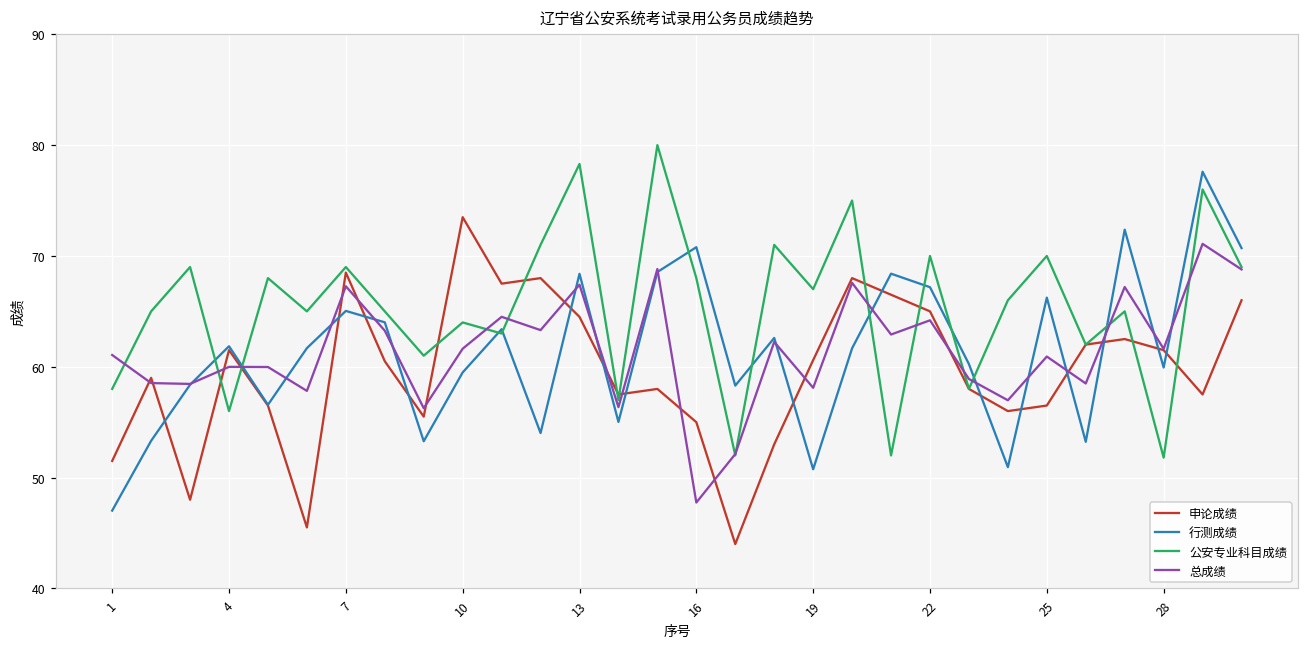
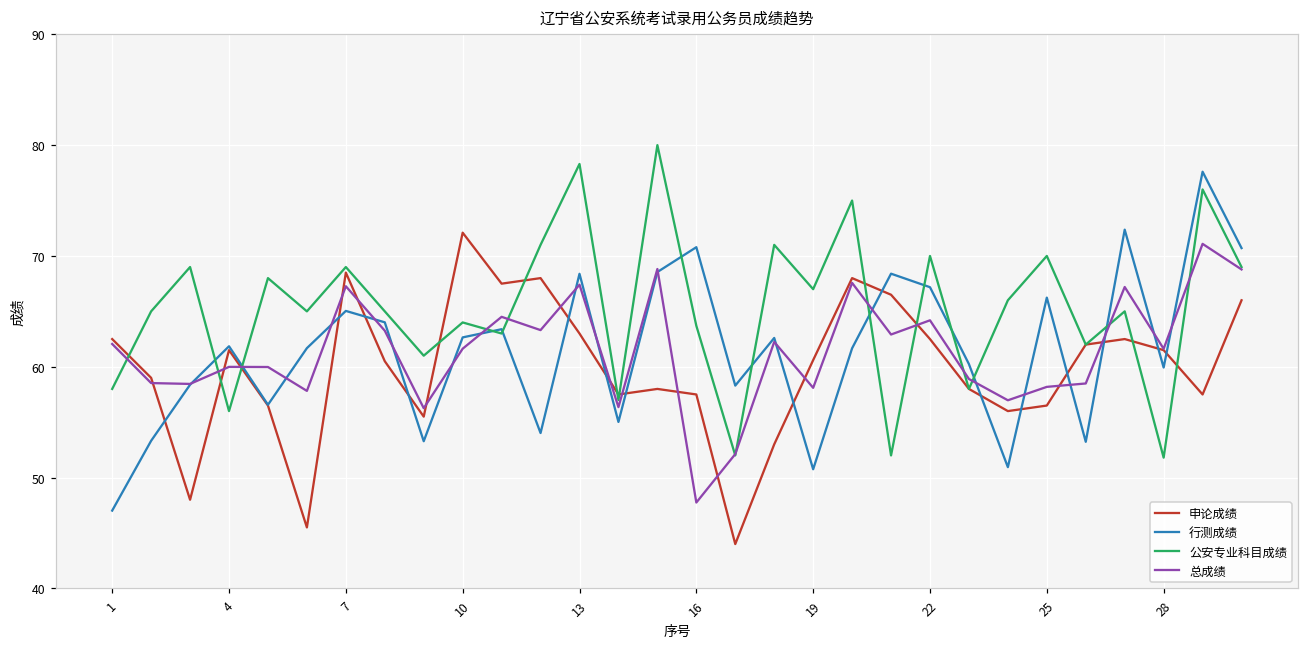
  {
    "申论成绩": {
-     "1": 51.5,
+     "1": 62.5,
      "4": 61.5,
      "7": 68.5,
-     "10": 73.5,
-     "13": 64.5,
-     "16": 55.0,
+     "10": 72.1,
+     "13": 63.0,
+     "16": 57.5,
      "19": 60.6,
-     "22": 65.0,
+     "22": 62.5,
      "25": 56.5
    },
    "行测成绩": {
      "1": 47.0,
      "4": 61.9,
      "7": 65.0,
-     "10": 59.5,
+     "10": 62.7,
      "13": 68.4,
      "16": 70.8,
      "19": 50.8,
      "22": 67.2,
      "25": 66.2,
      "28": 59.9
    },
    "公安专业科目成绩": {
      "1": 58.0,
      "4": 56.0,
      "7": 69.0,
      "10": 64.0,
      "13": 78.3,
-     "16": 68.0,
+     "16": 63.7,
      "19": 67.0,
      "22": 70.0,
      "25": 70.0,
      "28": 51.8
    },
    "总成绩": {
-     "1": 61.1,
+     "1": 62.1,
      "4": 60.0,
      "7": 67.3,
      "10": 61.6,
      "13": 67.4,
      "16": 47.7,
      "19": 58.1,
      "22": 64.2,
-     "25": 60.9
+     "25": 58.2
    }
  }
